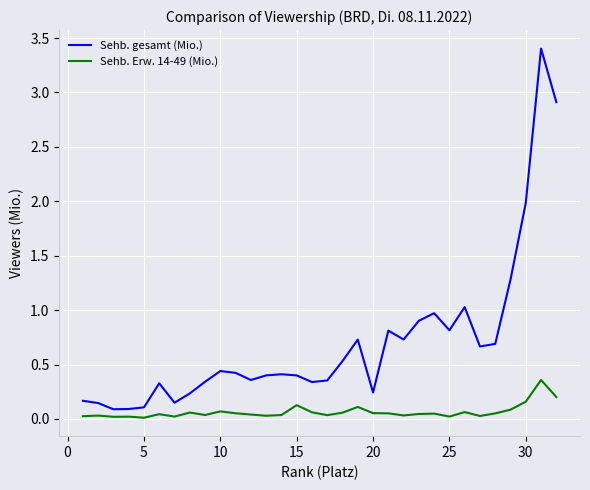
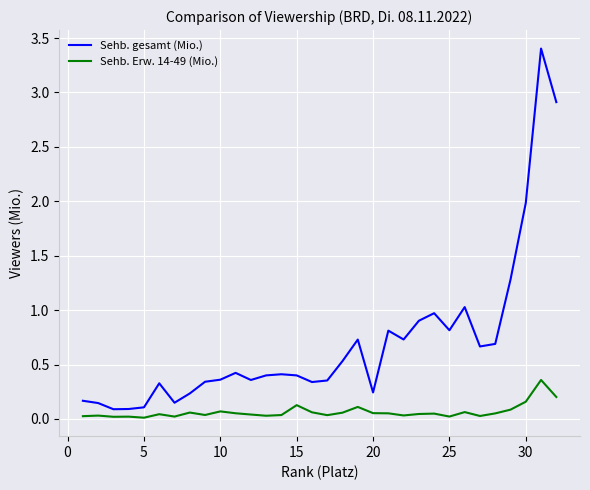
  {
    "Sehb. gesamt (Mio.)": {
      "5": 0.11,
-     "10": 0.44,
+     "10": 0.36,
      "15": 0.40,
      "20": 0.24,
      "25": 0.82,
      "30": 1.98
    },
    "Sehb. Erw. 14-49 (Mio.)": {
      "5": 0.01,
      "10": 0.07,
      "15": 0.13,
      "20": 0.05,
      "25": 0.02,
      "30": 0.16
    }
  }
